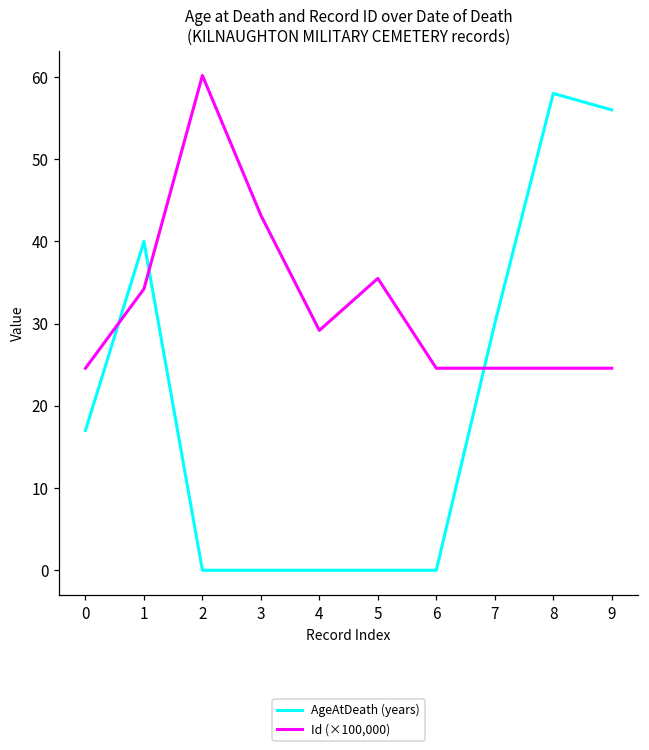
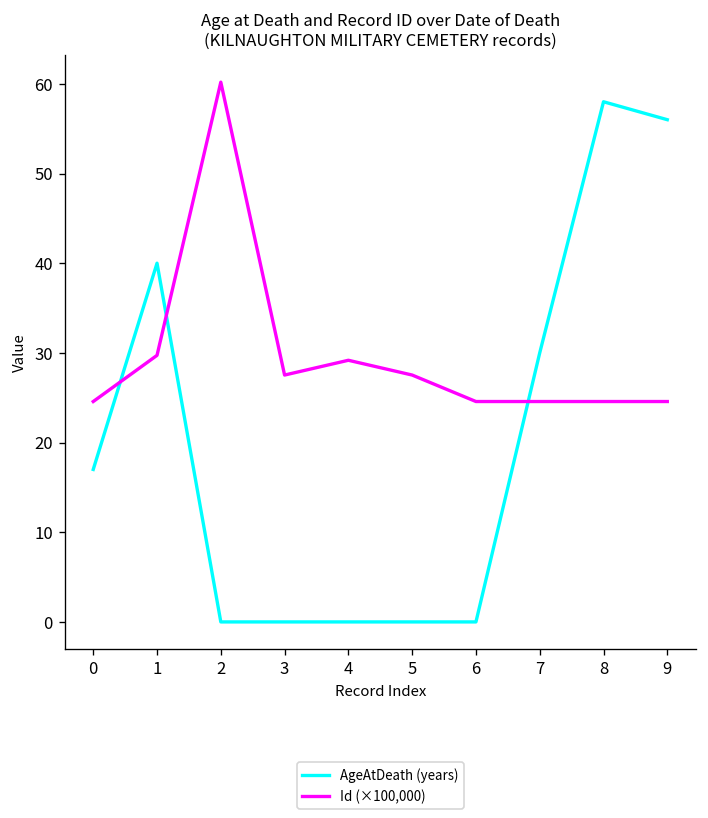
  {
    "AgeAtDeath (years)": {
      "0": 17,
      "1": 40,
      "2": 0,
      "3": 0,
      "4": 0,
      "5": 0,
      "6": 0,
      "7": 30,
      "8": 58,
      "9": 56
    },
    "Id (×100,000)": {
      "0": 25,
-     "1": 34,
+     "1": 30,
      "2": 60,
-     "3": 43,
+     "3": 28,
      "4": 29,
-     "5": 36,
+     "5": 28,
      "6": 25,
      "7": 25,
      "8": 25,
      "9": 25
    }
  }
